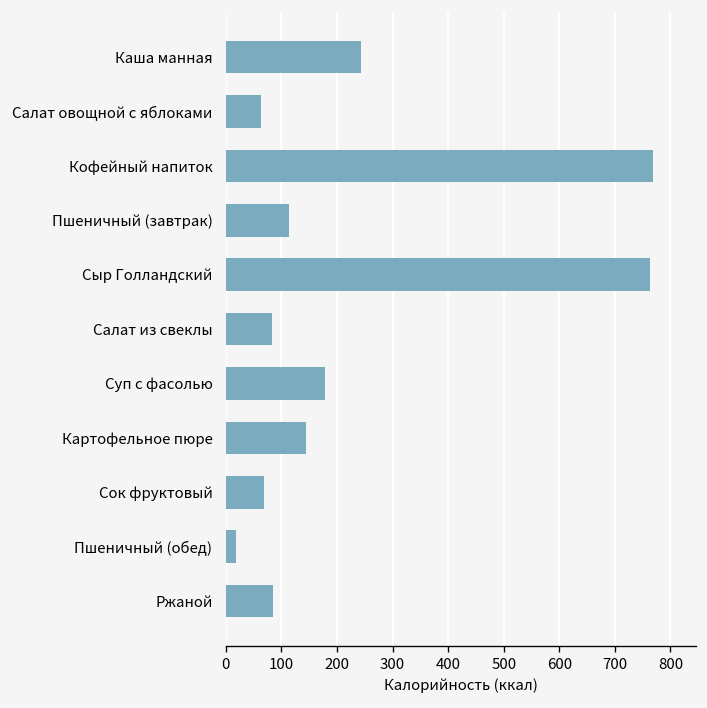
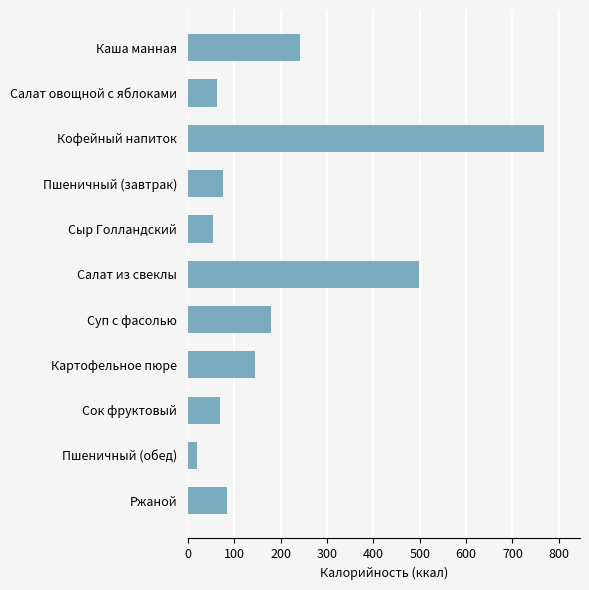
  {
    "Каша манная": 240,
    "Салат овощной с яблоками": 60,
    "Кофейный напиток": 770,
-   "Пшеничный (завтрак)": 110,
-   "Сыр Голландский": 760,
-   "Салат из свеклы": 80,
+   "Пшеничный (завтрак)": 70,
+   "Сыр Голландский": 50,
+   "Салат из свеклы": 500,
    "Суп с фасолью": 180,
    "Картофельное пюре": 150,
    "Сок фруктовый": 70,
    "Пшеничный (обед)": 20,
    "Ржаной": 90
  }
